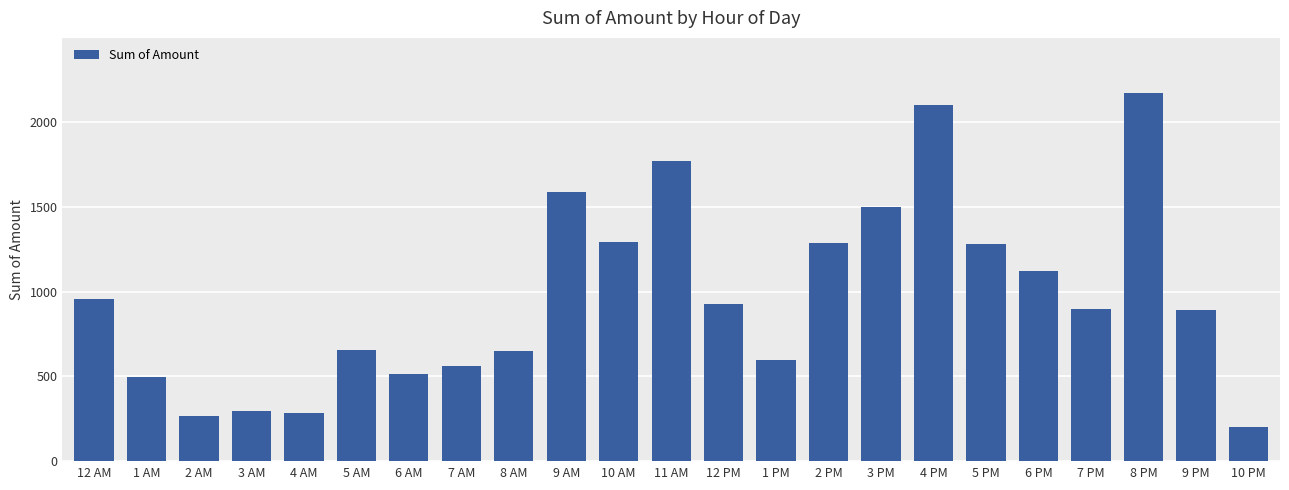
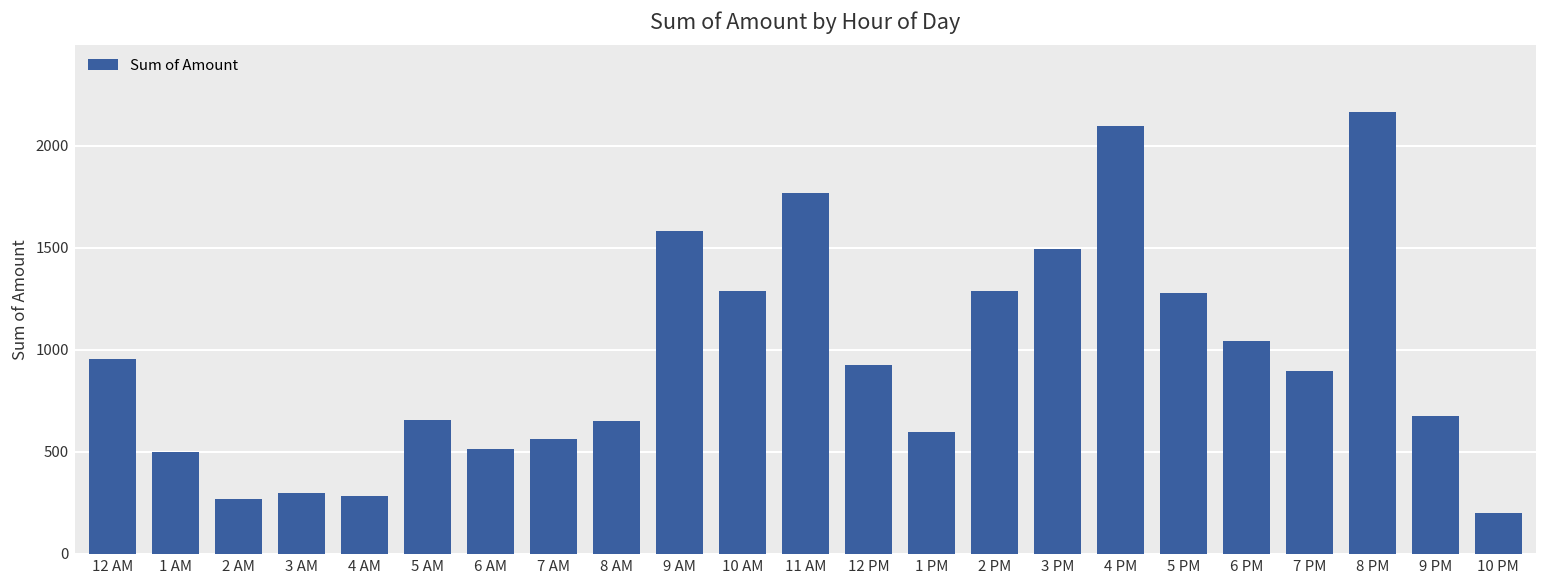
  {
    "12 AM": 960,
    "1 AM": 500,
    "2 AM": 270,
    "3 AM": 300,
    "4 AM": 280,
    "5 AM": 660,
    "6 AM": 510,
    "7 AM": 560,
    "8 AM": 650,
    "9 AM": 1580,
    "10 AM": 1290,
    "11 AM": 1770,
    "12 PM": 930,
    "1 PM": 600,
    "2 PM": 1290,
    "3 PM": 1500,
    "4 PM": 2100,
    "5 PM": 1280,
-   "6 PM": 1120,
+   "6 PM": 1040,
    "7 PM": 900,
    "8 PM": 2170,
-   "9 PM": 890,
+   "9 PM": 670,
    "10 PM": 200
  }
